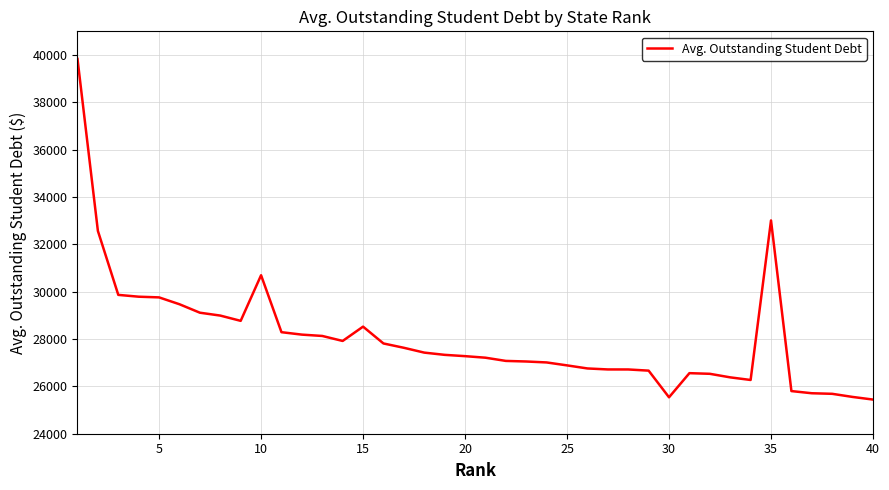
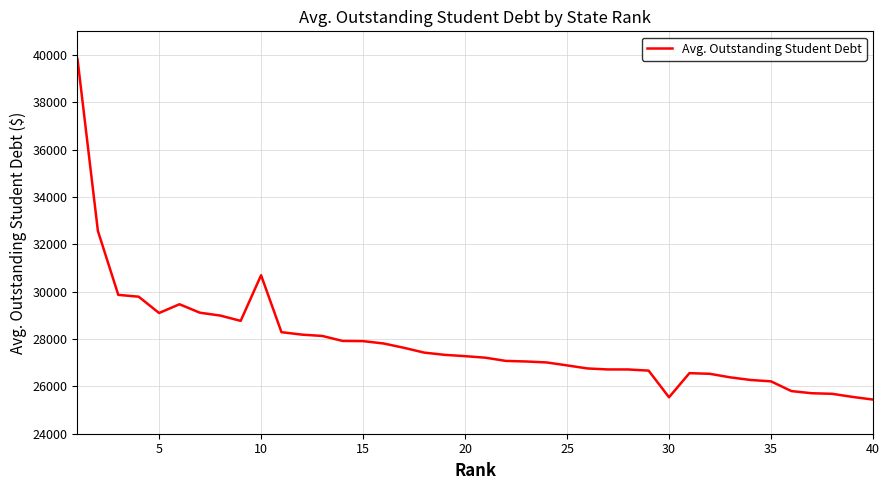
  {
-   "5": 29800,
+   "5": 29100,
    "10": 30700,
-   "15": 28500,
+   "15": 27900,
    "20": 27300,
    "25": 26900,
    "30": 25500,
-   "35": 33000,
+   "35": 26200,
    "40": 25400
  }
